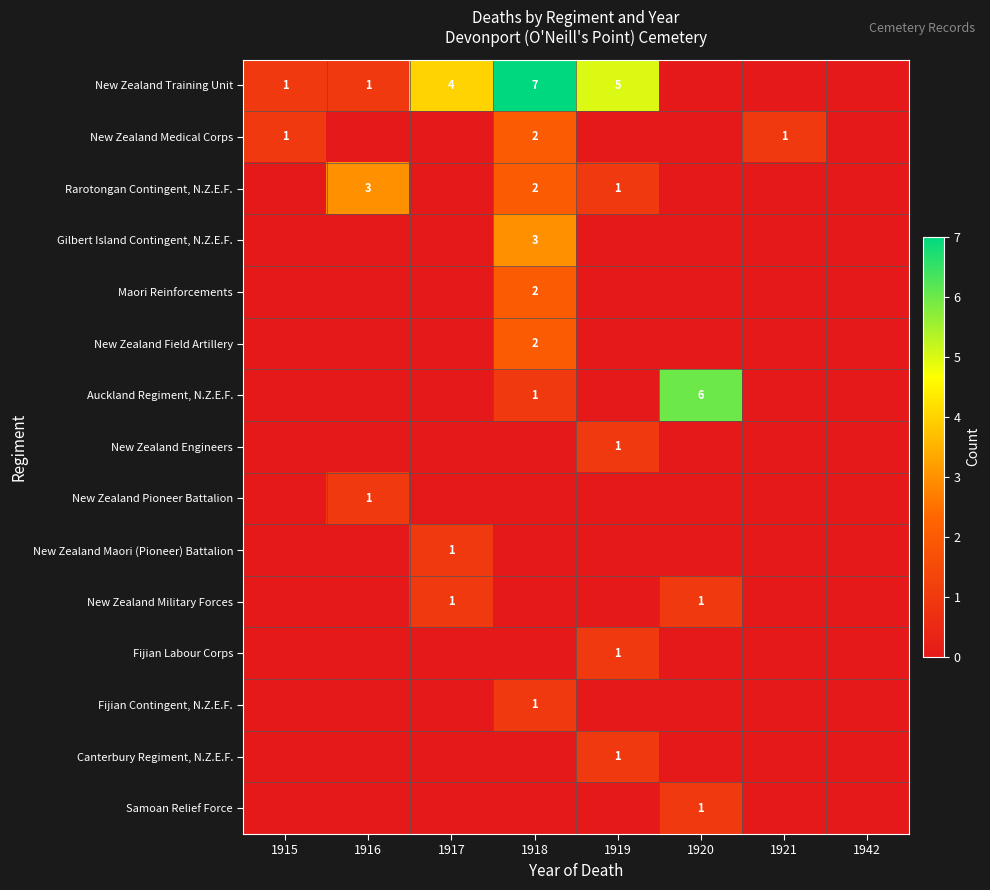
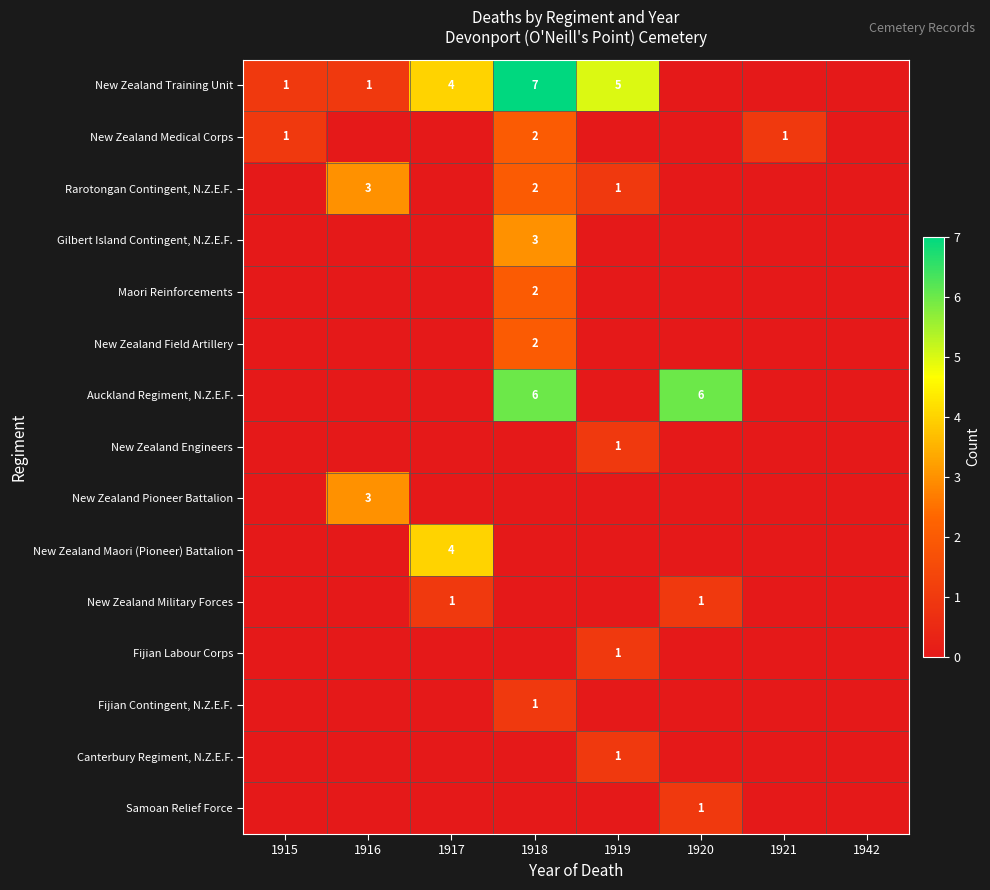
  {
    "New Zealand Training Unit": {
      "1915": 1,
      "1916": 1,
      "1917": 4,
      "1918": 7,
      "1919": 5
    },
    "New Zealand Medical Corps": {
      "1915": 1,
      "1918": 2,
      "1921": 1
    },
    "Rarotongan Contingent, N.Z.E.F.": {
      "1916": 3,
      "1918": 2,
      "1919": 1
    },
    "Gilbert Island Contingent, N.Z.E.F.": {
      "1918": 3
    },
    "Maori Reinforcements": {
      "1918": 2
    },
    "New Zealand Field Artillery": {
      "1918": 2
    },
    "Auckland Regiment, N.Z.E.F.": {
-     "1918": 1,
+     "1918": 6,
      "1920": 6
    },
    "New Zealand Engineers": {
      "1919": 1
    },
    "New Zealand Pioneer Battalion": {
-     "1916": 1
+     "1916": 3
    },
    "New Zealand Maori (Pioneer) Battalion": {
-     "1917": 1
+     "1917": 4
    },
    "New Zealand Military Forces": {
      "1917": 1,
      "1920": 1
    },
    "Fijian Labour Corps": {
      "1919": 1
    },
    "Fijian Contingent, N.Z.E.F.": {
      "1918": 1
    },
    "Canterbury Regiment, N.Z.E.F.": {
      "1919": 1
    },
    "Samoan Relief Force": {
      "1920": 1
    }
  }
